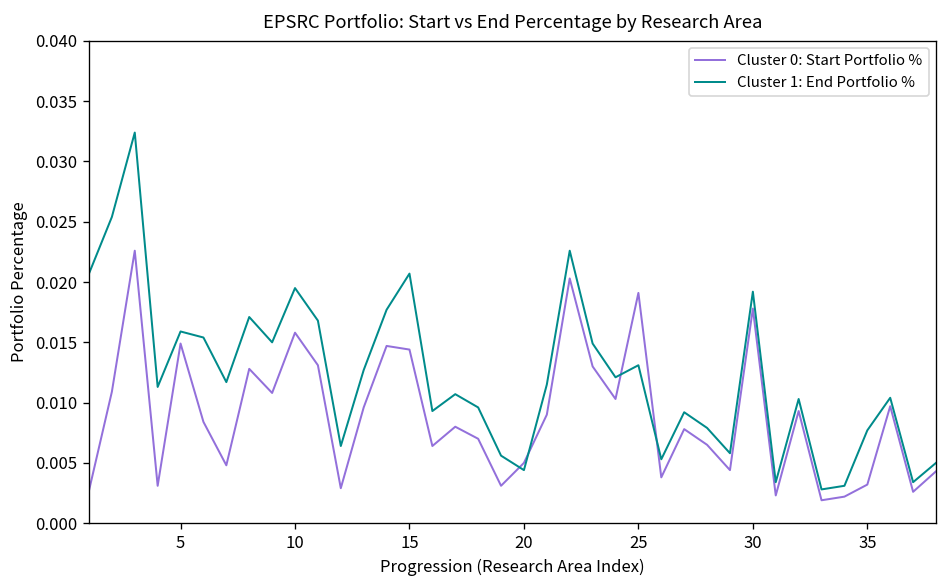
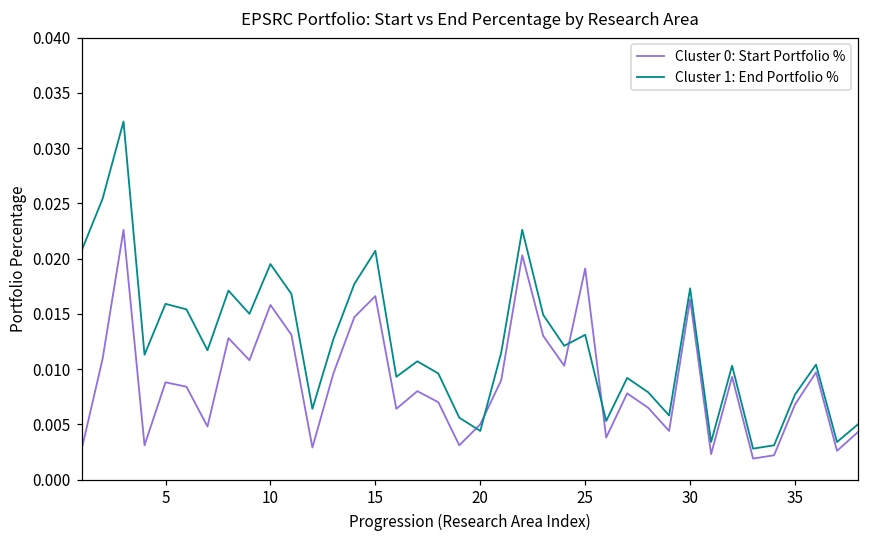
  {
    "Cluster 0: Start Portfolio %": {
-     "5": 0.0149,
+     "5": 0.0088,
      "10": 0.0158,
-     "15": 0.0144,
+     "15": 0.0166,
      "20": 0.0050,
      "25": 0.0191,
-     "30": 0.0178,
-     "35": 0.0032
+     "30": 0.0163,
+     "35": 0.0068
    },
    "Cluster 1: End Portfolio %": {
      "5": 0.0159,
      "10": 0.0195,
      "15": 0.0207,
      "20": 0.0044,
      "25": 0.0131,
-     "30": 0.0192,
+     "30": 0.0173,
      "35": 0.0077
    }
  }
